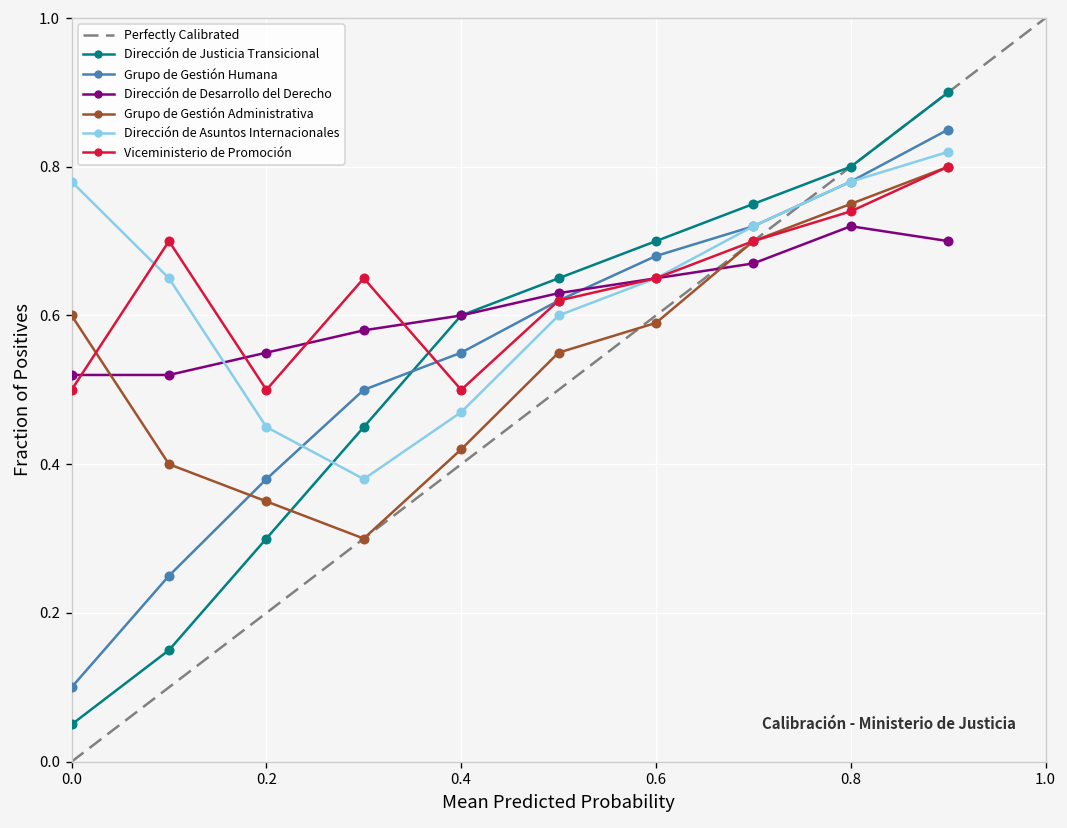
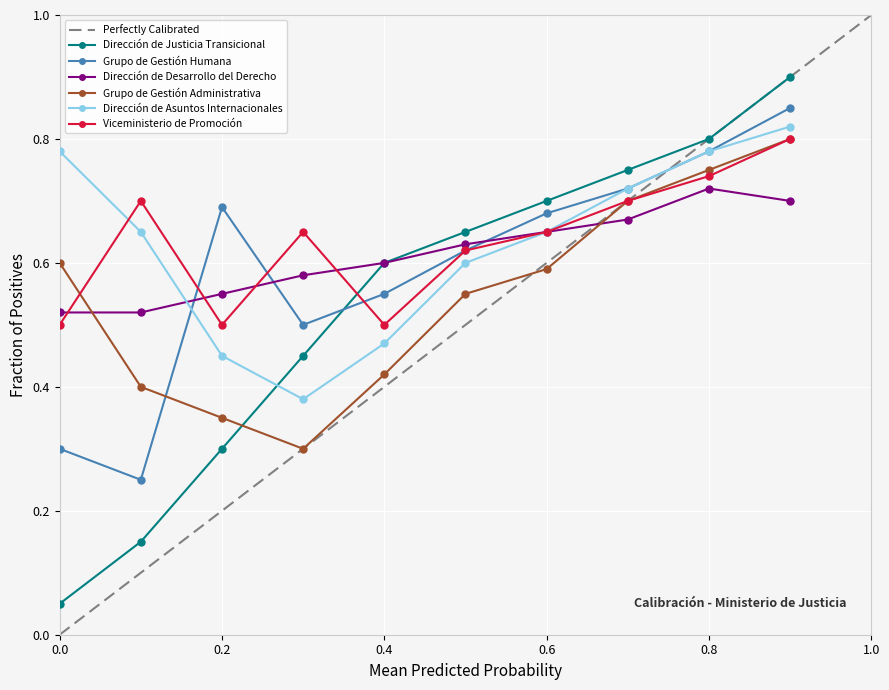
  {
    "Perfectly Calibrated": {
      "0.0": 0.00,
      "1.0": 1.00
    },
    "Dirección de Justicia Transicional": {
      "0.0": 0.05,
      "0.2": 0.30,
      "0.6": 0.70,
      "0.8": 0.80
    },
    "Grupo de Gestión Humana": {
-     "0.0": 0.1,
-     "0.2": 0.38,
+     "0.0": 0.3,
+     "0.2": 0.69,
      "0.4": 0.55,
      "0.6": 0.68
    },
    "Dirección de Desarrollo del Derecho": {
      "0.0": 0.52,
      "0.2": 0.55,
      "0.8": 0.72
    },
    "Grupo de Gestión Administrativa": {
      "0.0": 0.60,
      "0.2": 0.35,
      "0.4": 0.42,
      "0.6": 0.59,
      "0.8": 0.75
    },
    "Dirección de Asuntos Internacionales": {
      "0.0": 0.78,
      "0.2": 0.45,
      "0.4": 0.47
    },
    "Viceministerio de Promoción": {
      "0.0": 0.50,
      "0.2": 0.50,
      "0.4": 0.50,
      "0.8": 0.74
    }
  }
